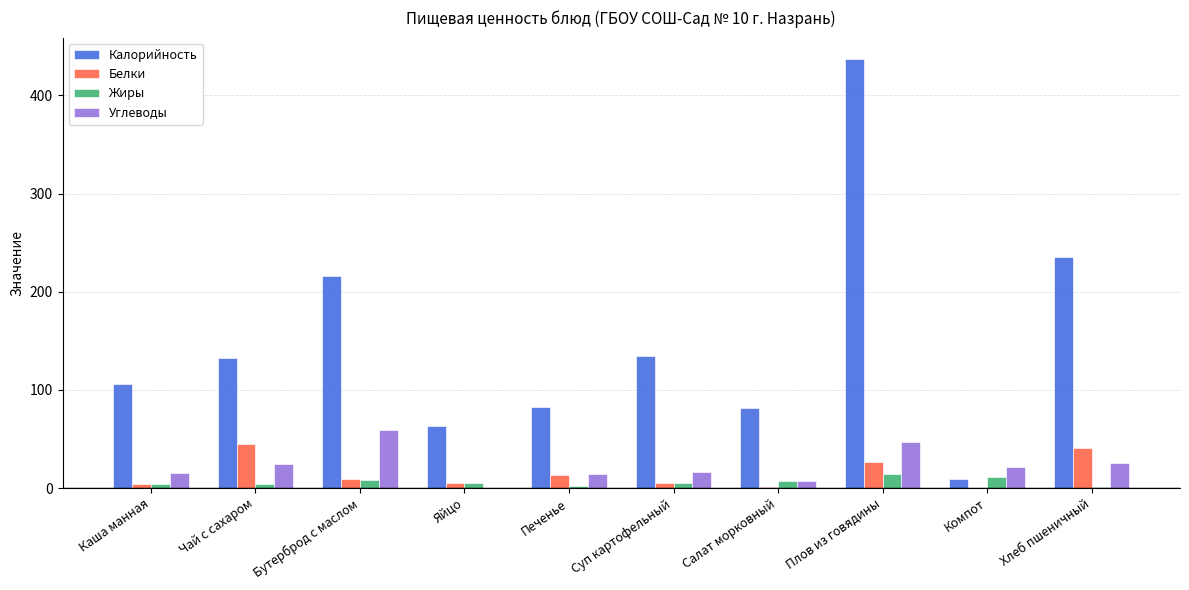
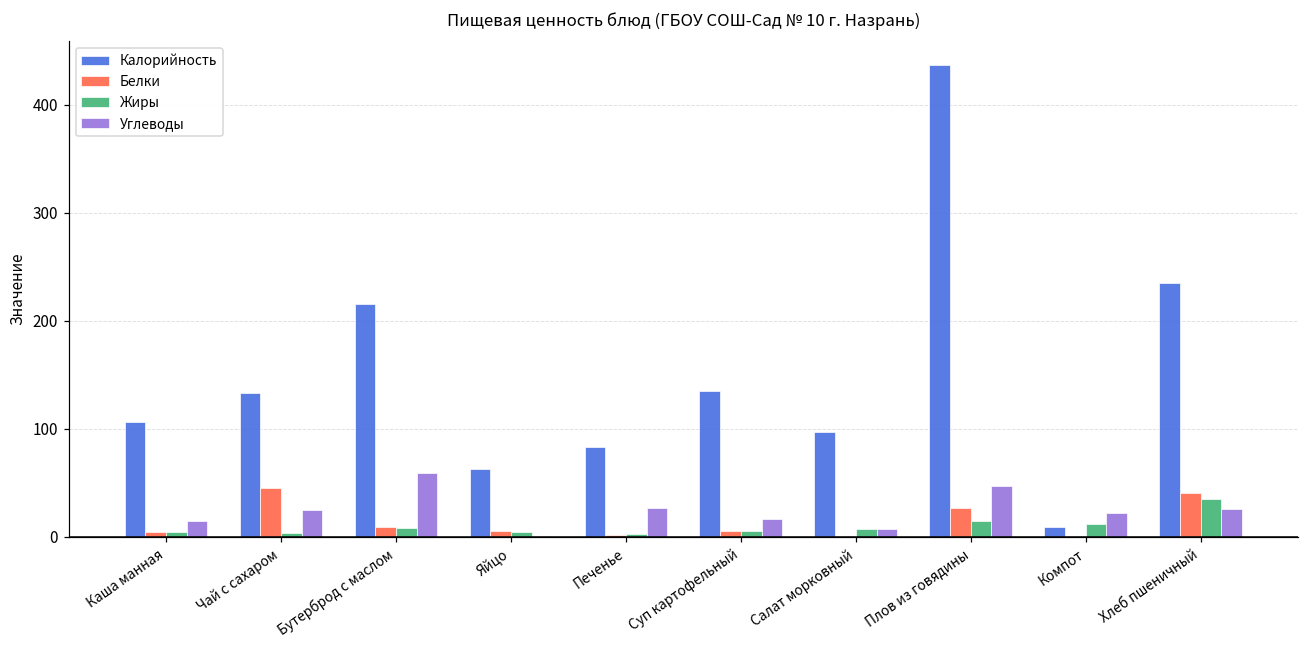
  {
    "Калорийность": {
      "Каша манная": 110,
      "Чай с сахаром": 130,
      "Бутерброд с маслом": 220,
      "Яйцо": 60,
      "Печенье": 80,
      "Суп картофельный": 130,
-     "Салат морковный": 80,
+     "Салат морковный": 100,
      "Плов из говядины": 440,
      "Компот": 10,
      "Хлеб пшеничный": 240
    },
    "Белки": {
      "Каша манная": 0,
      "Чай с сахаром": 40,
      "Бутерброд с маслом": 10,
      "Яйцо": 10,
-     "Печенье": 10,
+     "Печенье": 0,
      "Суп картофельный": 10,
      "Плов из говядины": 30,
      "Хлеб пшеничный": 40
    },
    "Жиры": {
      "Каша манная": 0,
      "Чай с сахаром": 0,
      "Бутерброд с маслом": 10,
      "Яйцо": 0,
      "Суп картофельный": 10,
      "Салат морковный": 10,
      "Плов из говядины": 10,
      "Компот": 10,
-     "Хлеб пшеничный": 0
+     "Хлеб пшеничный": 30
    },
    "Углеводы": {
      "Каша манная": 10,
      "Чай с сахаром": 20,
      "Бутерброд с маслом": 60,
-     "Печенье": 10,
+     "Печенье": 30,
      "Суп картофельный": 20,
      "Салат морковный": 10,
      "Плов из говядины": 50,
      "Компот": 20,
      "Хлеб пшеничный": 30
    }
  }
